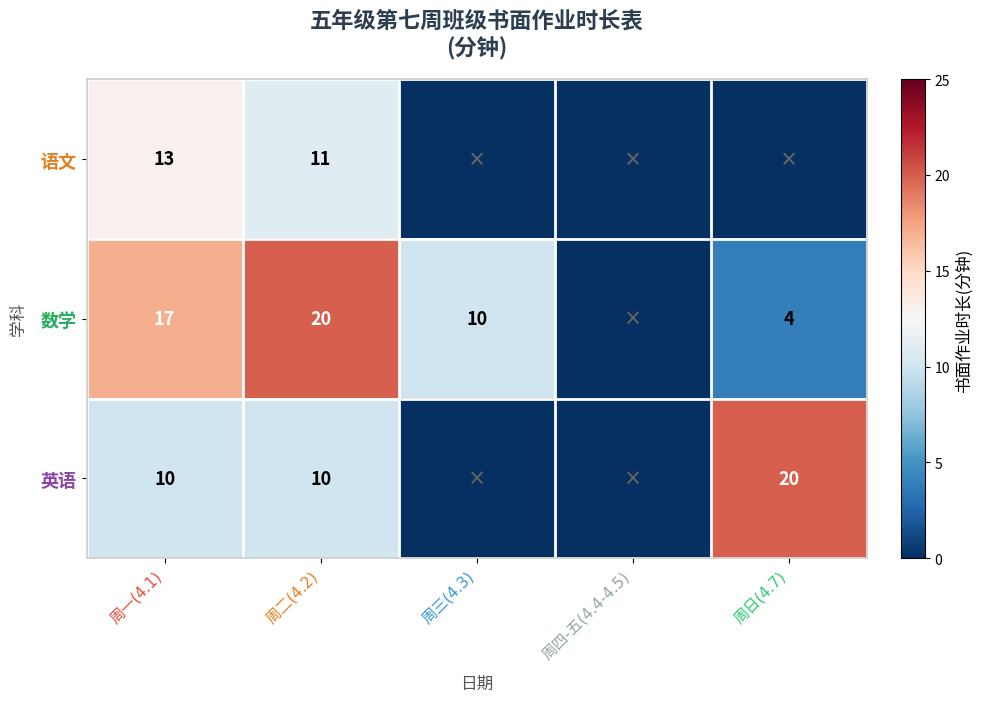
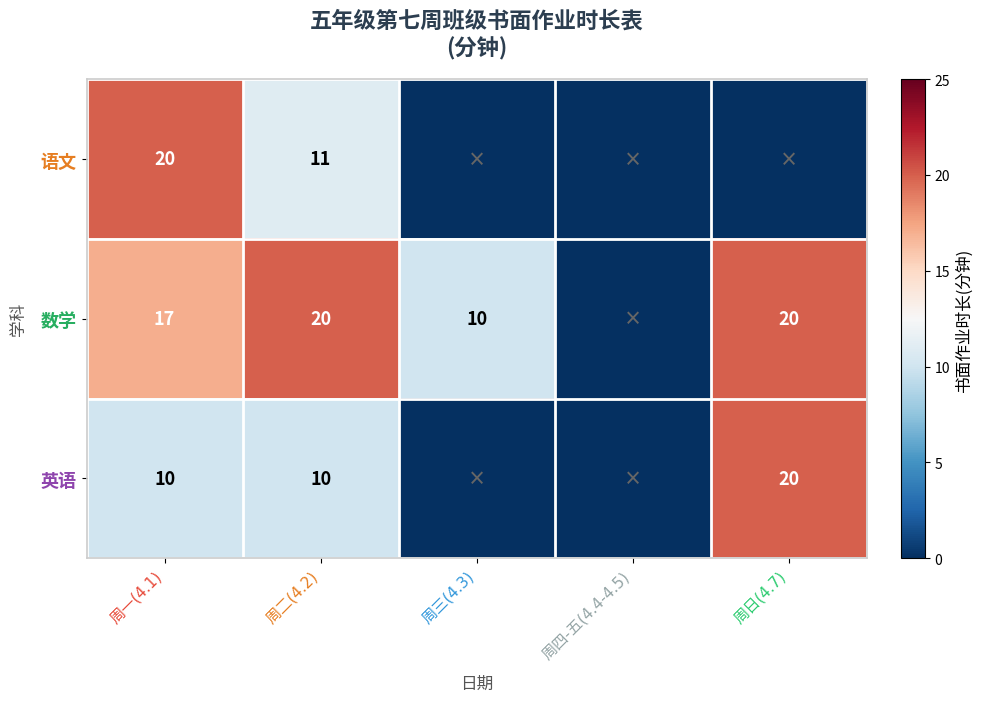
  {
    "语文": {
-     "周一(4.1)": 13,
+     "周一(4.1)": 20,
      "周二(4.2)": 11
    },
    "数学": {
      "周一(4.1)": 17,
      "周二(4.2)": 20,
      "周三(4.3)": 10,
-     "周日(4.7)": 4
+     "周日(4.7)": 20
    },
    "英语": {
      "周一(4.1)": 10,
      "周二(4.2)": 10,
      "周日(4.7)": 20
    }
  }
